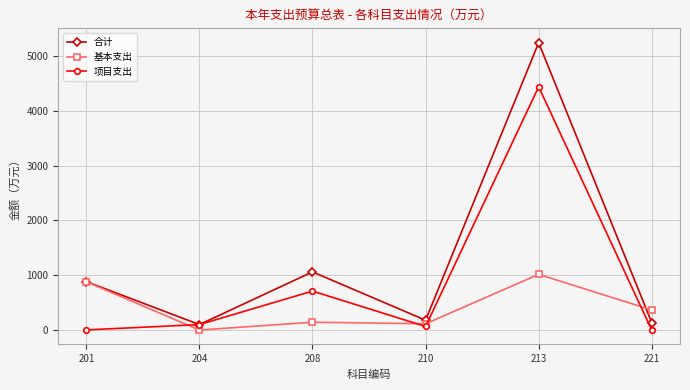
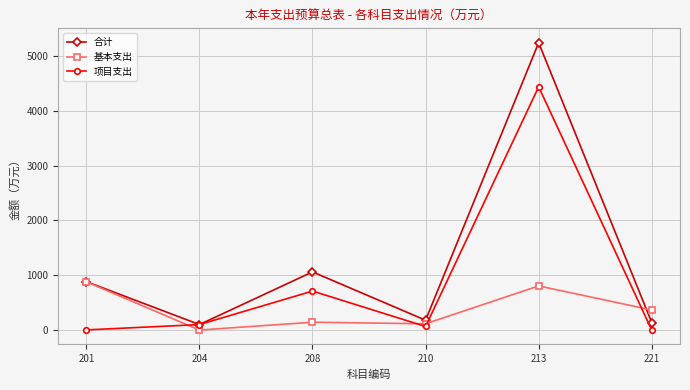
  {
    "基本支出": {
      "204": 0,
      "208": 100,
      "210": 100,
-     "213": 1000,
+     "213": 800,
      "221": 400
    }
  }
